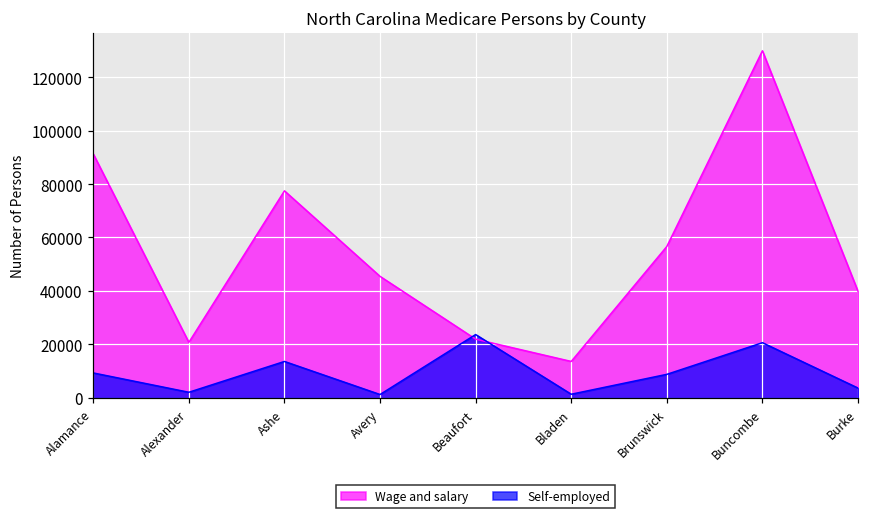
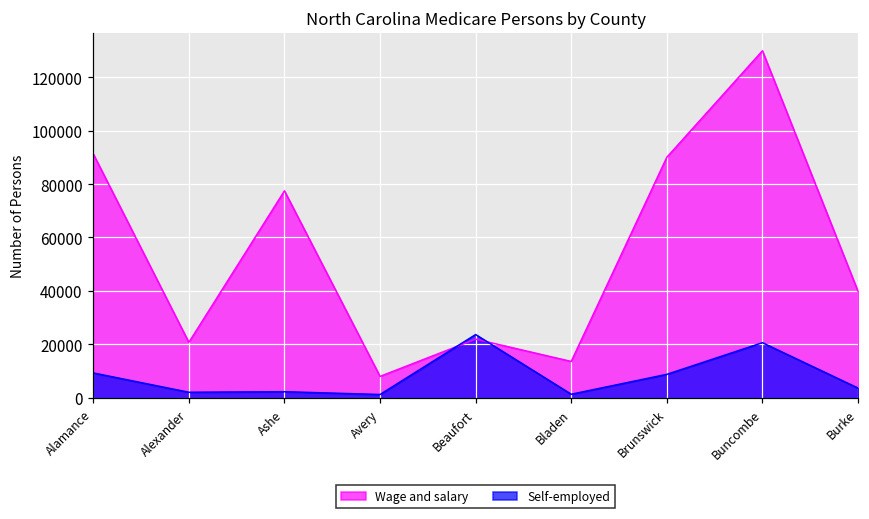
  {
    "Wage and salary": {
      "Alamance": 91000,
      "Alexander": 21000,
      "Ashe": 77000,
-     "Avery": 45000,
+     "Avery": 8000,
      "Beaufort": 22000,
      "Bladen": 14000,
-     "Brunswick": 57000,
+     "Brunswick": 90000,
      "Buncombe": 130000,
      "Burke": 40000
    },
    "Self-employed": {
      "Alamance": 9000,
      "Alexander": 2000,
-     "Ashe": 14000,
+     "Ashe": 2000,
      "Avery": 1000,
      "Beaufort": 24000,
      "Bladen": 1000,
      "Brunswick": 9000,
      "Buncombe": 21000,
      "Burke": 4000
    }
  }
